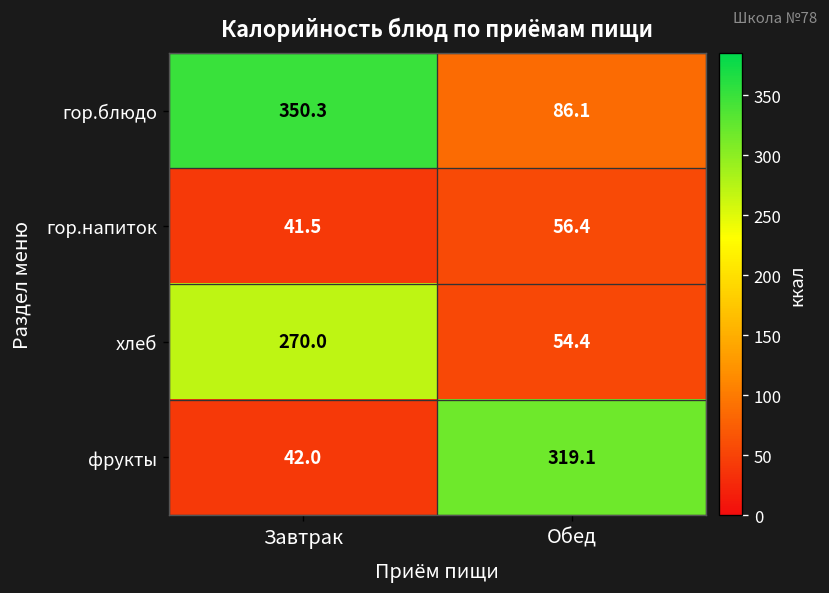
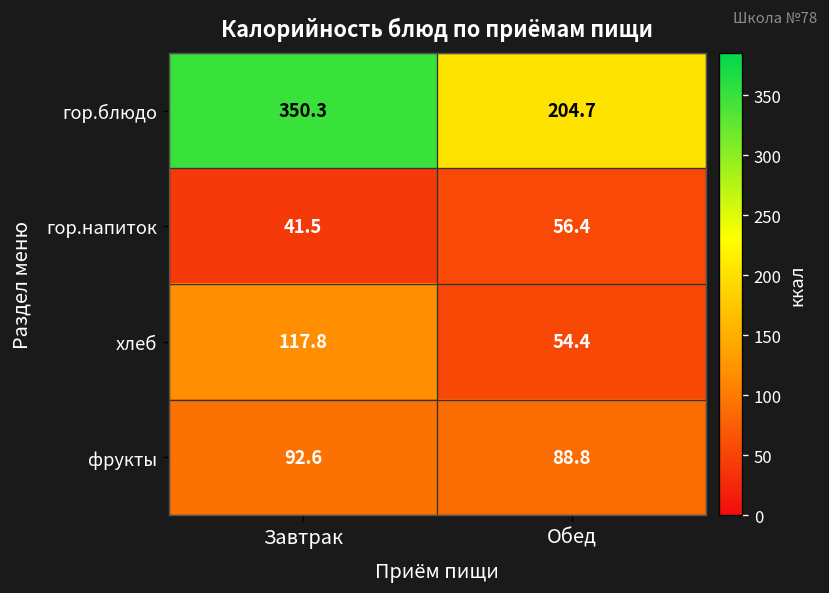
  {
    "гор.блюдо": {
      "Завтрак": 350.3,
-     "Обед": 86.1
+     "Обед": 204.7
    },
    "гор.напиток": {
      "Завтрак": 41.5,
      "Обед": 56.4
    },
    "хлеб": {
-     "Завтрак": 270.0,
+     "Завтрак": 117.8,
      "Обед": 54.4
    },
    "фрукты": {
-     "Завтрак": 42.0,
-     "Обед": 319.1
+     "Завтрак": 92.6,
+     "Обед": 88.8
    }
  }
